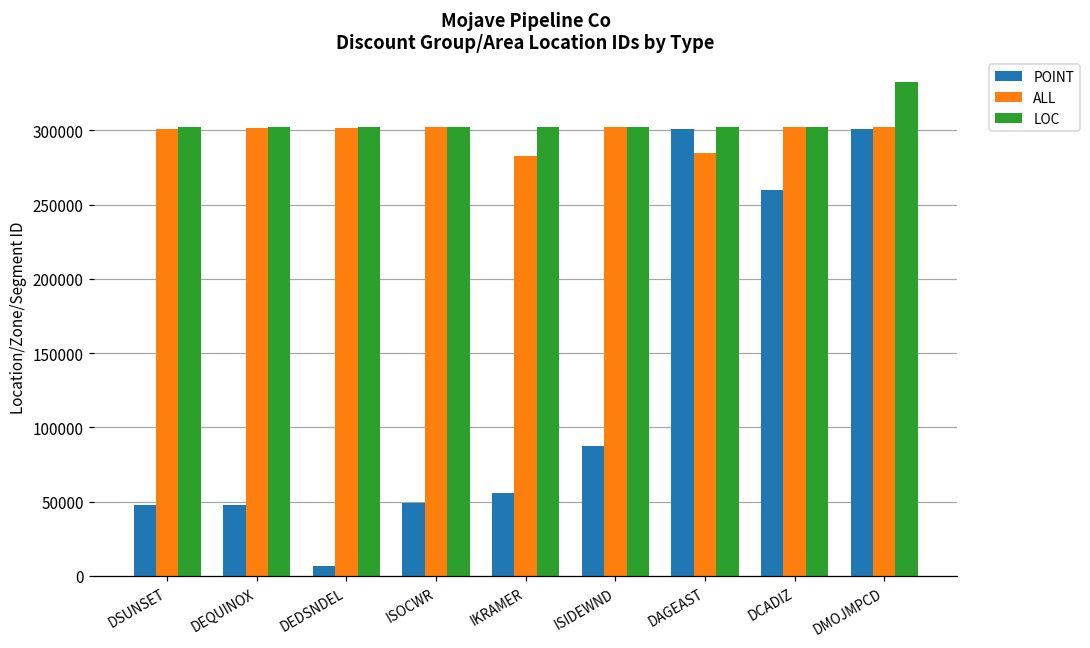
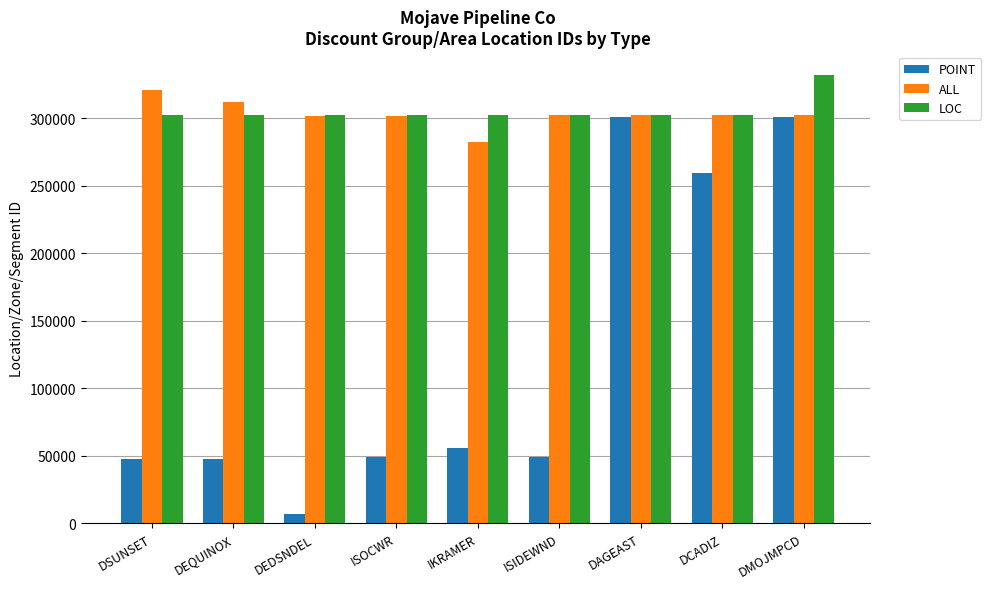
  {
    "POINT": {
      "DSUNSET": 48000,
      "DEQUINOX": 48000,
      "DEDSNDEL": 7000,
      "ISOCWR": 49000,
      "IKRAMER": 55000,
-     "ISIDEWND": 88000,
+     "ISIDEWND": 49000,
      "DAGEAST": 301000,
      "DCADIZ": 260000,
      "DMOJMPCD": 301000
    },
    "ALL": {
-     "DSUNSET": 301000,
-     "DEQUINOX": 301000,
+     "DSUNSET": 321000,
+     "DEQUINOX": 312000,
      "DEDSNDEL": 302000,
      "ISOCWR": 302000,
      "IKRAMER": 282000,
      "ISIDEWND": 302000,
-     "DAGEAST": 285000,
+     "DAGEAST": 302000,
      "DCADIZ": 302000,
      "DMOJMPCD": 302000
    },
    "LOC": {
      "DSUNSET": 302000,
      "DEQUINOX": 302000,
      "DEDSNDEL": 302000,
      "ISOCWR": 302000,
      "IKRAMER": 302000,
      "ISIDEWND": 302000,
      "DAGEAST": 302000,
      "DCADIZ": 302000,
      "DMOJMPCD": 333000
    }
  }
